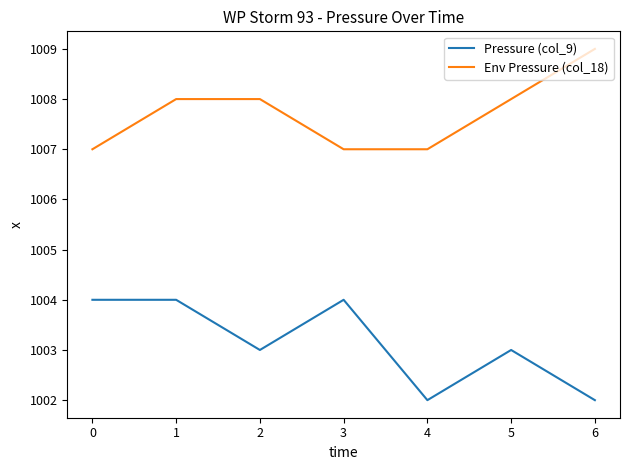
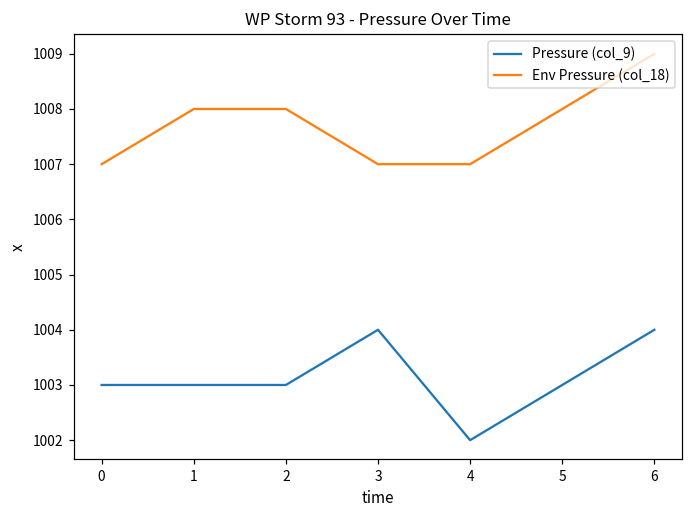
  {
    "Pressure (col_9)": {
-     "0": 1004,
-     "1": 1004,
+     "0": 1003,
+     "1": 1003,
      "2": 1003,
      "3": 1004,
      "4": 1002,
      "5": 1003,
-     "6": 1002
+     "6": 1004
    },
    "Env Pressure (col_18)": {
      "0": 1007,
      "1": 1008,
      "2": 1008,
      "3": 1007,
      "4": 1007,
      "5": 1008
    }
  }
